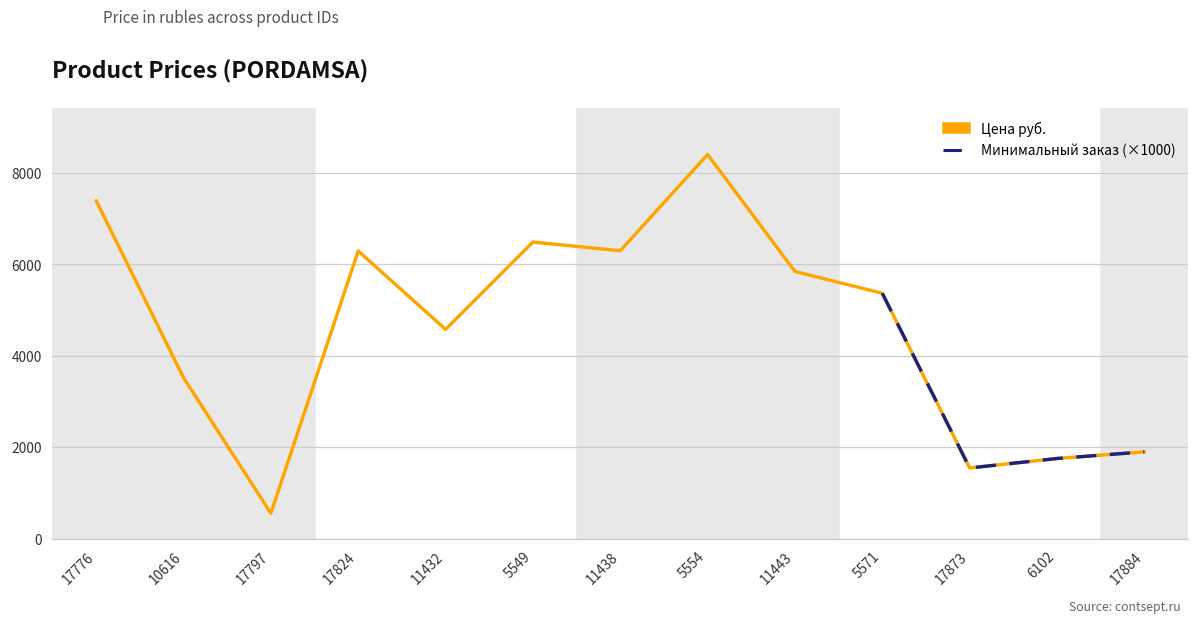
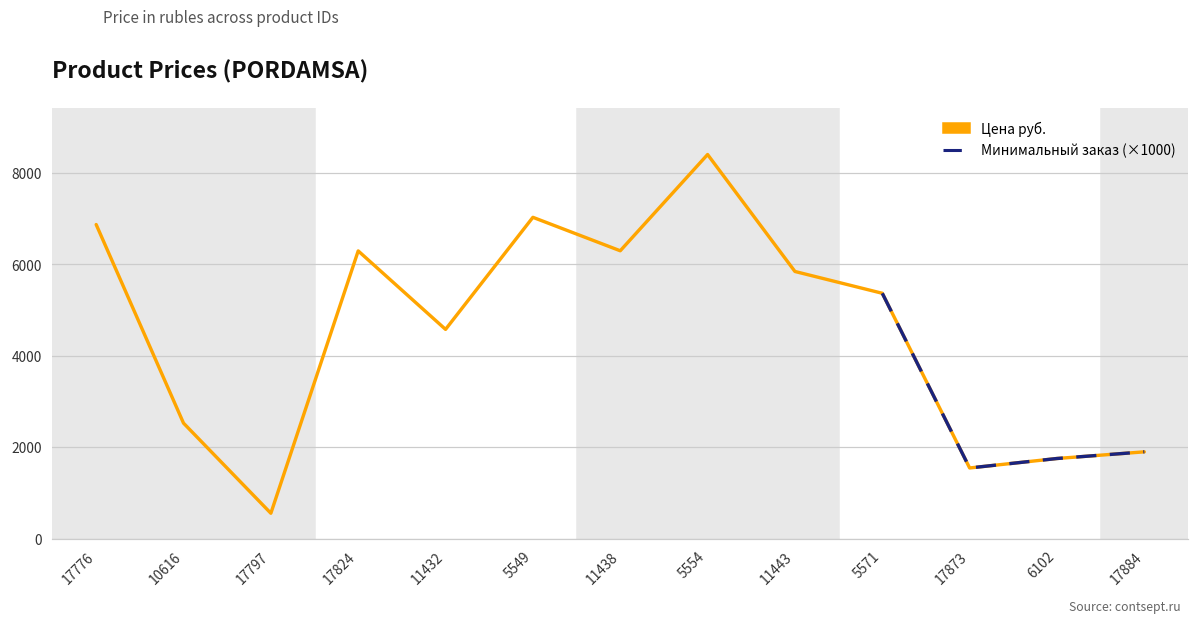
  {
    "Цена руб.": {
-     "17776": 7400,
-     "10616": 3500,
+     "17776": 6900,
+     "10616": 2500,
      "17797": 600,
      "17824": 6300,
      "11432": 4600,
-     "5549": 6500,
+     "5549": 7000,
      "11438": 6300,
      "5554": 8400,
      "11443": 5800
    }
  }
